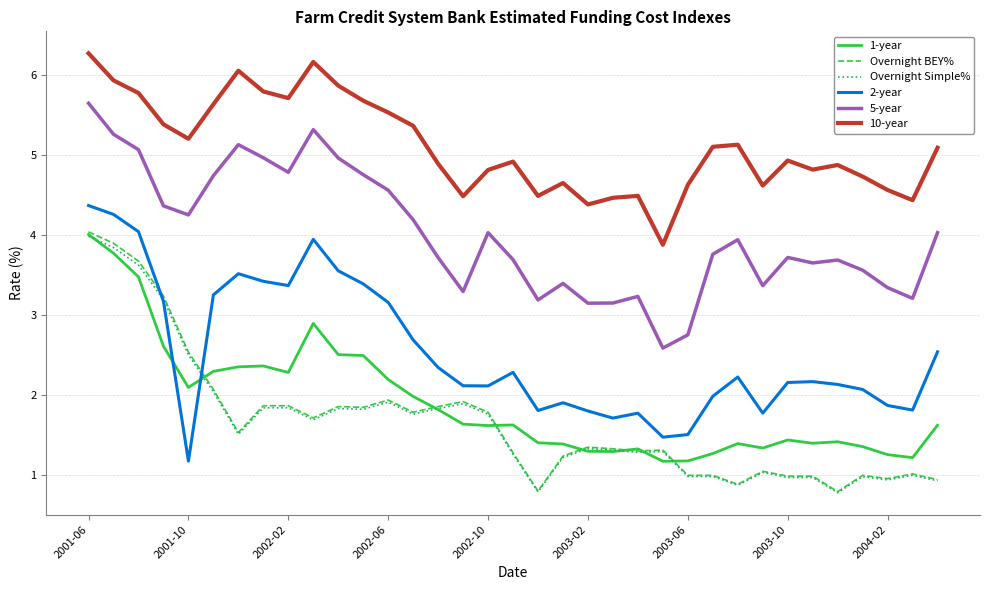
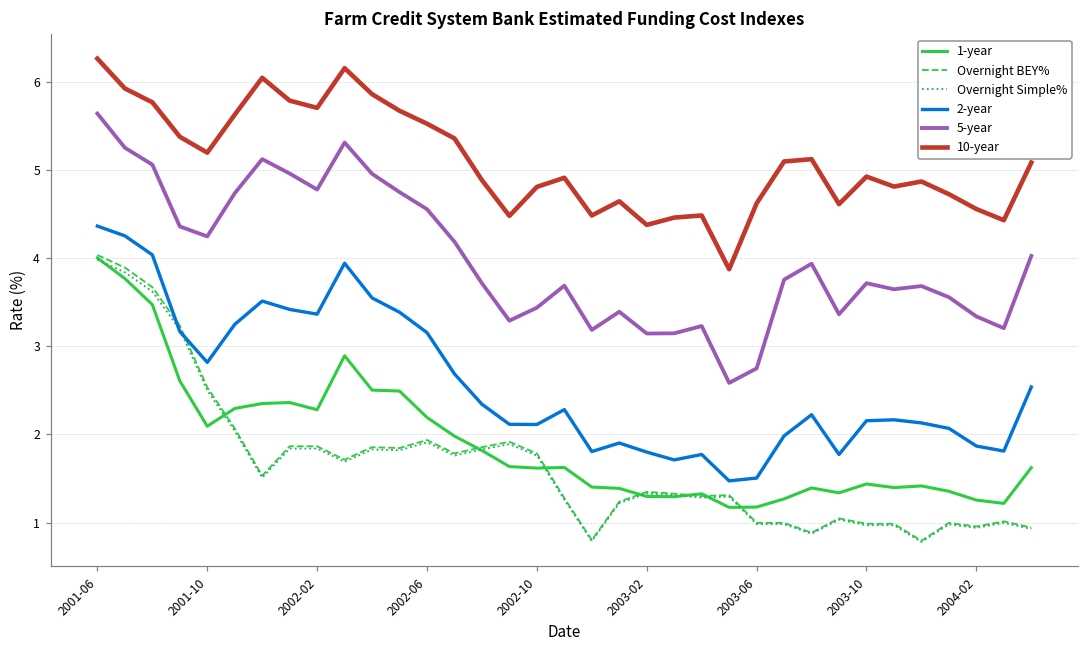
  {
    "2-year": {
      "2001-06": 4.4,
-     "2001-10": 1.2,
+     "2001-10": 2.8,
      "2002-02": 3.4,
      "2002-06": 3.2,
      "2002-10": 2.1,
      "2003-02": 1.8,
      "2003-06": 1.5,
      "2003-10": 2.2,
      "2004-02": 1.9
    },
    "5-year": {
      "2001-06": 5.6,
      "2001-10": 4.2,
      "2002-02": 4.8,
      "2002-06": 4.6,
-     "2002-10": 4.0,
+     "2002-10": 3.4,
      "2003-02": 3.1,
      "2003-06": 2.8,
      "2003-10": 3.7,
      "2004-02": 3.3
    },
    "10-year": {
      "2001-06": 6.3,
      "2001-10": 5.2,
      "2002-02": 5.7,
      "2002-06": 5.5,
      "2002-10": 4.8,
      "2003-02": 4.4,
      "2003-06": 4.6,
      "2003-10": 4.9,
      "2004-02": 4.6
    }
  }
